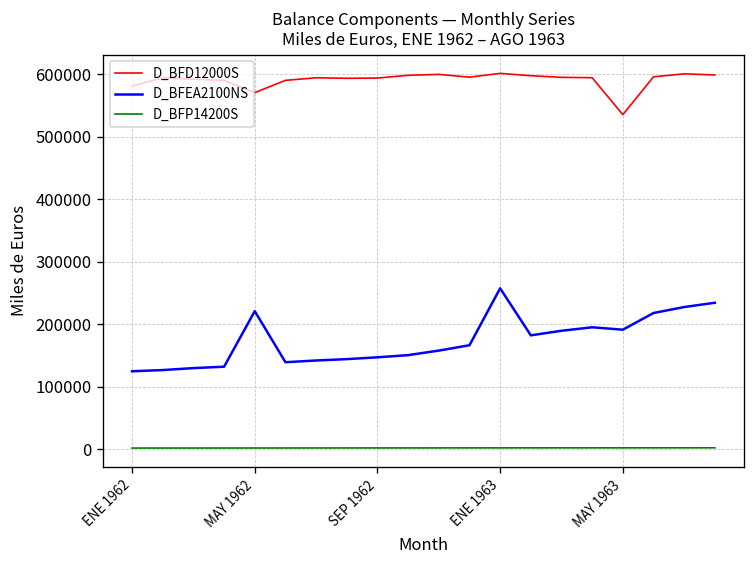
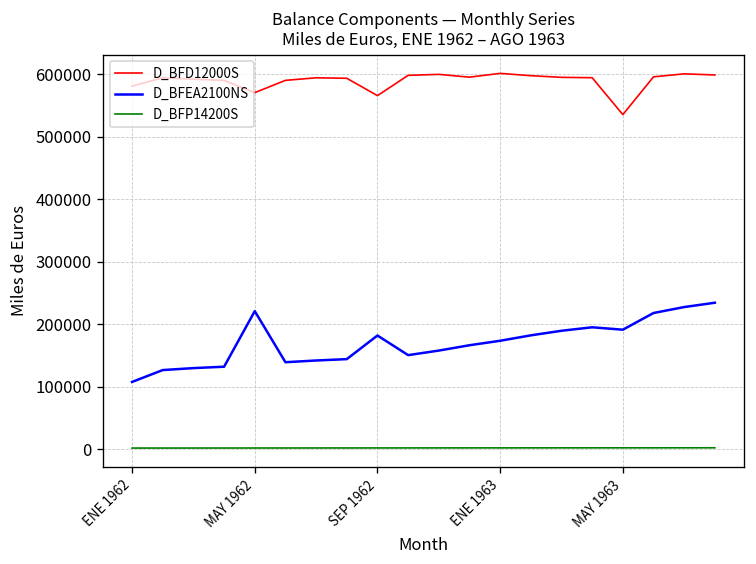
  {
    "D_BFD12000S": {
      "MAY 1962": 570000,
-     "SEP 1962": 590000,
+     "SEP 1962": 570000,
      "ENE 1963": 600000,
      "MAY 1963": 540000
    },
    "D_BFEA2100NS": {
-     "ENE 1962": 120000,
+     "ENE 1962": 110000,
      "MAY 1962": 220000,
-     "SEP 1962": 150000,
-     "ENE 1963": 260000,
+     "SEP 1962": 180000,
+     "ENE 1963": 170000,
      "MAY 1963": 190000
    },
    "D_BFP14200S": {
      "ENE 1962": 0,
      "MAY 1962": 0,
      "SEP 1962": 0,
      "ENE 1963": 0,
      "MAY 1963": 0
    }
  }
